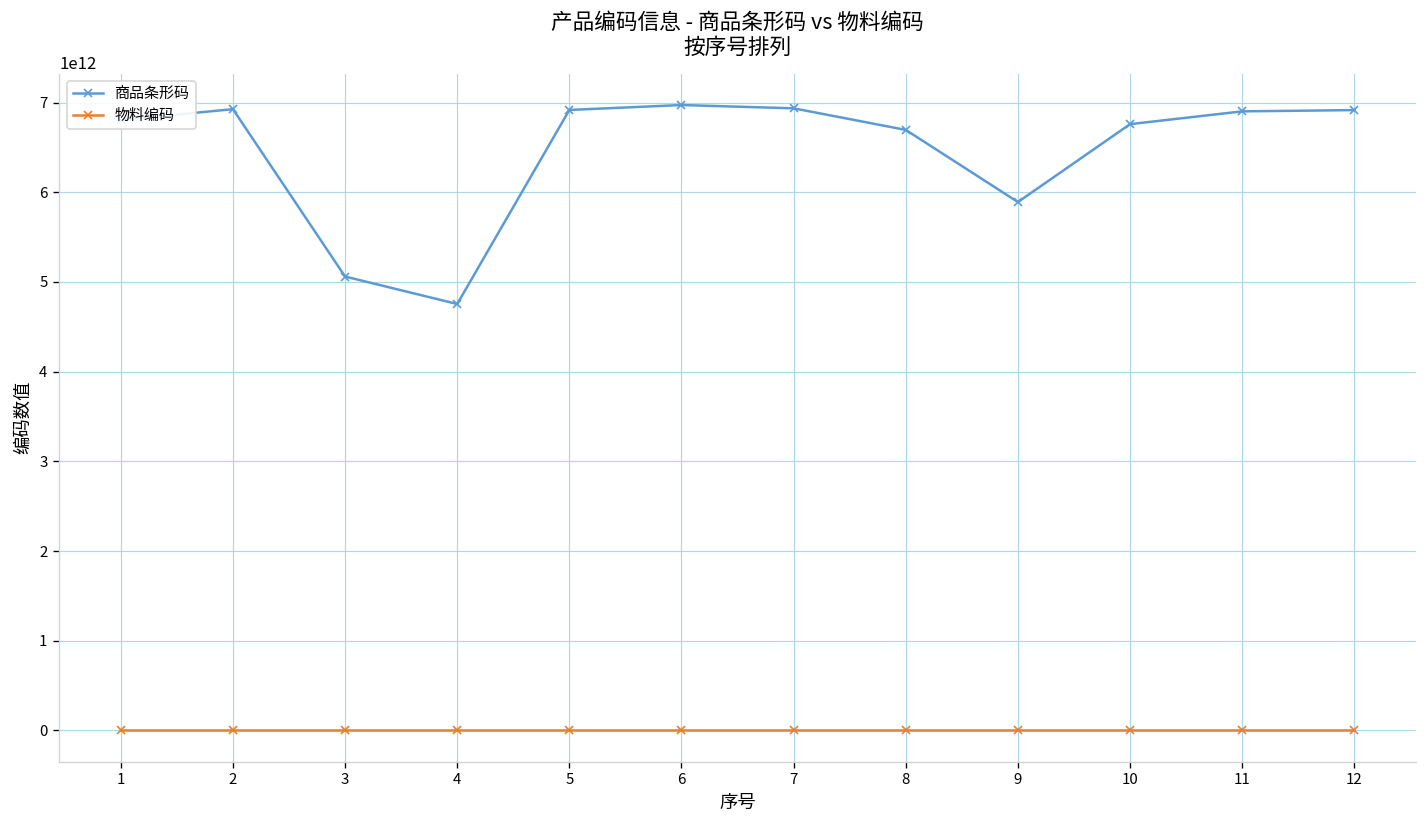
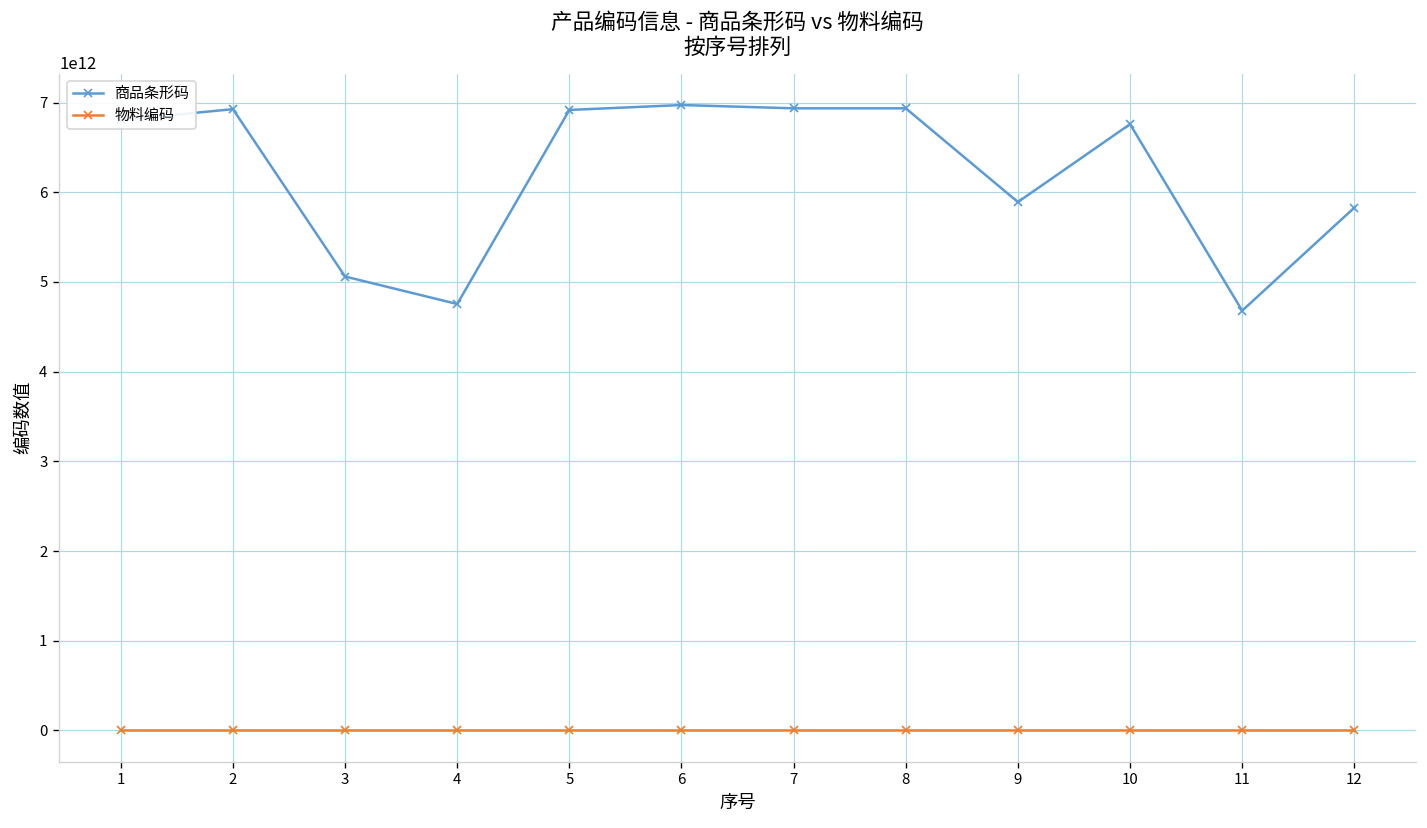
  {
    "商品条形码": {
      "2": 6900000000000,
      "3": 5100000000000,
      "4": 4800000000000,
      "5": 6900000000000,
      "6": 7000000000000,
      "7": 6900000000000,
-     "8": 6700000000000,
+     "8": 6900000000000,
      "9": 5900000000000,
      "10": 6800000000000,
-     "11": 6900000000000,
-     "12": 6900000000000
+     "11": 4700000000000,
+     "12": 5800000000000
    },
    "物料编码": {
      "1": 0,
      "2": 0,
      "3": 0,
      "4": 0,
      "5": 0,
      "6": 0,
      "7": 0,
      "8": 0,
      "9": 0,
      "10": 0,
      "11": 0,
      "12": 0
    }
  }
